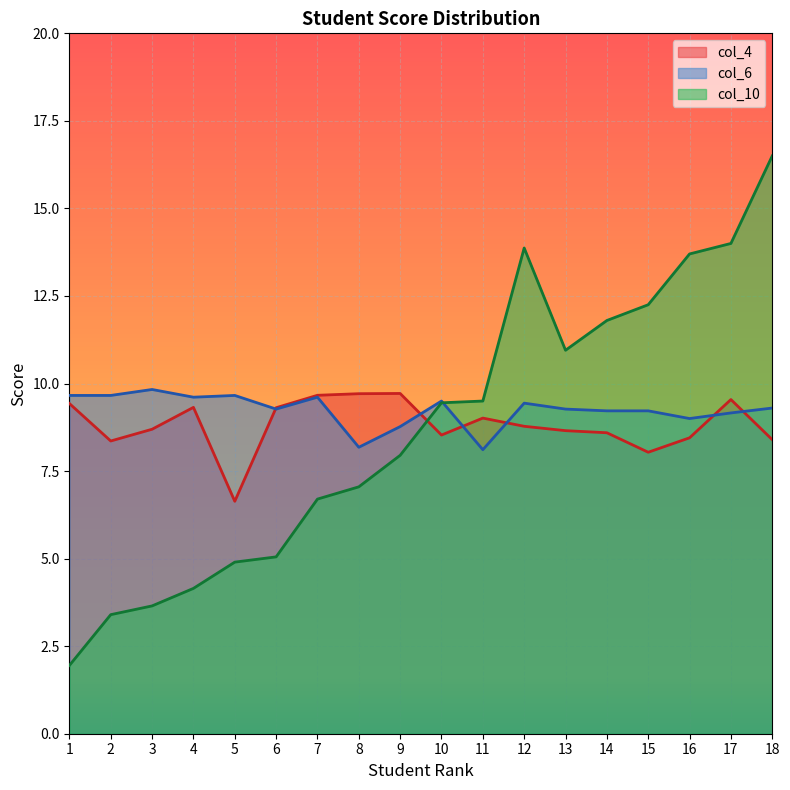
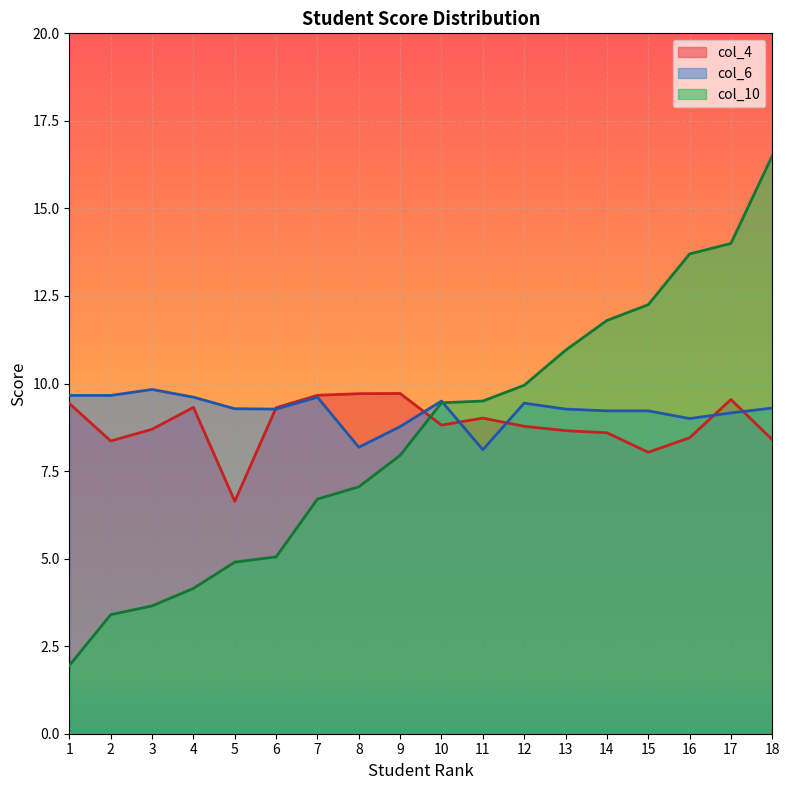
  {
    "col_4": {
      "1": 9.4,
      "2": 8.4,
      "3": 8.7,
      "4": 9.3,
      "5": 6.6,
      "8": 9.7,
      "9": 9.7,
-     "10": 8.5,
+     "10": 8.8,
      "11": 9.0,
      "12": 8.8,
      "13": 8.7,
      "14": 8.6,
      "15": 8.0,
      "16": 8.4,
      "17": 9.5,
      "18": 8.4
    },
    "col_6": {
      "1": 9.7,
      "2": 9.7,
      "3": 9.8,
      "4": 9.6,
-     "5": 9.7,
+     "5": 9.3,
      "8": 8.2,
      "9": 8.8,
      "11": 8.1,
      "12": 9.4,
      "13": 9.3,
      "14": 9.2,
      "15": 9.2,
      "16": 9.0,
      "17": 9.2,
      "18": 9.3
    },
    "col_10": {
      "1": 2.0,
      "2": 3.4,
      "3": 3.7,
      "4": 4.2,
      "5": 4.9,
      "6": 5.1,
      "7": 6.7,
      "8": 7.1,
      "9": 8.0,
      "11": 9.5,
-     "12": 13.9,
+     "12": 10.0,
      "13": 11.0,
      "14": 11.8,
      "15": 12.3,
      "16": 13.7,
      "17": 14.0,
      "18": 16.5
    }
  }
